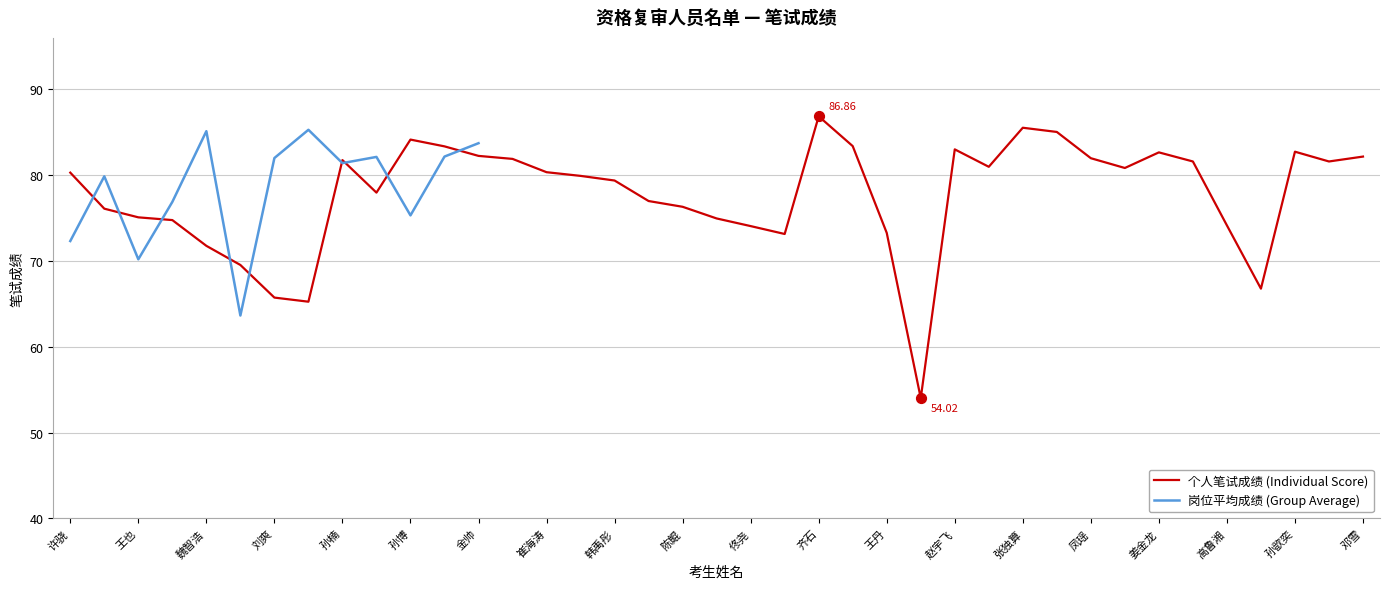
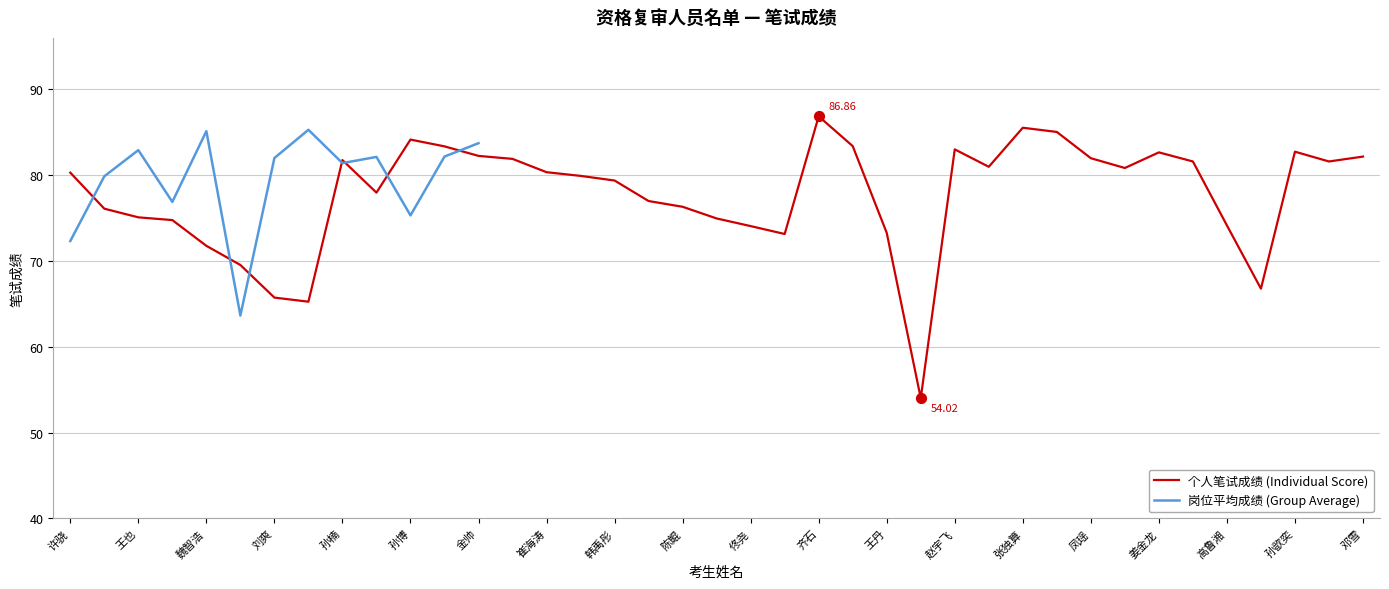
  {
    "岗位平均成绩 (Group Average)": {
      "许骁": 72,
-     "王也": 70,
+     "王也": 83,
      "魏智浩": 85,
      "刘爽": 82,
      "孙楠": 81,
      "孙博": 75,
      "金帅": 84
    }
  }
